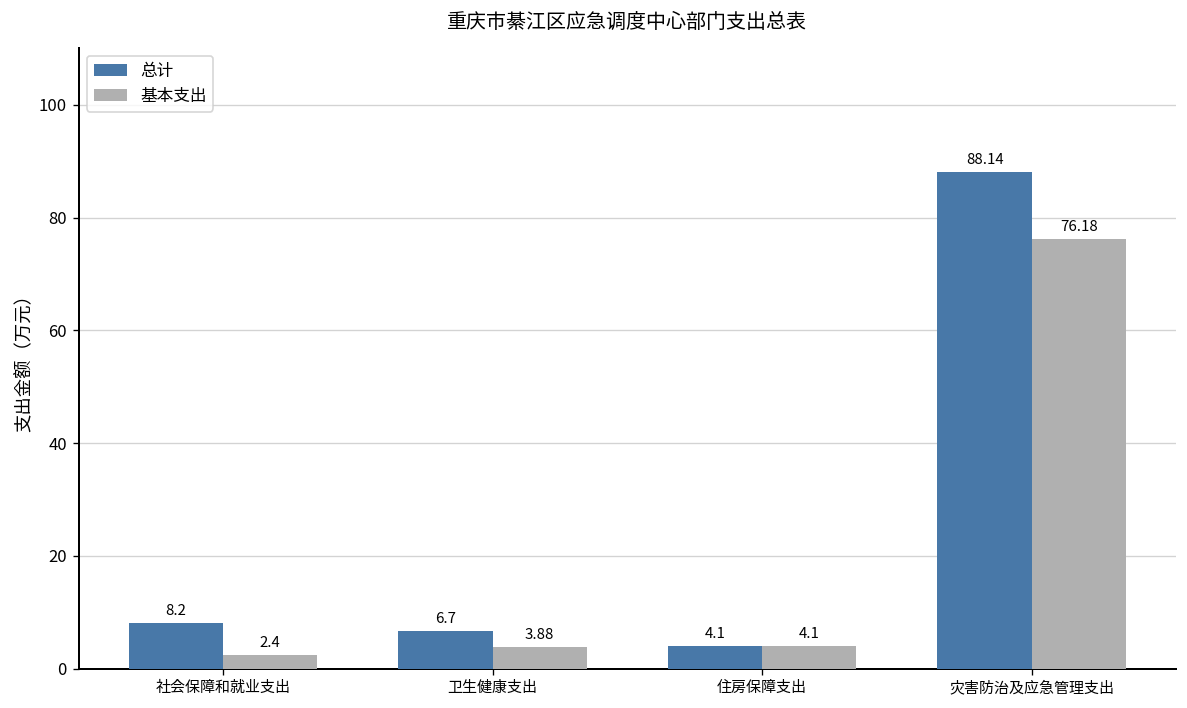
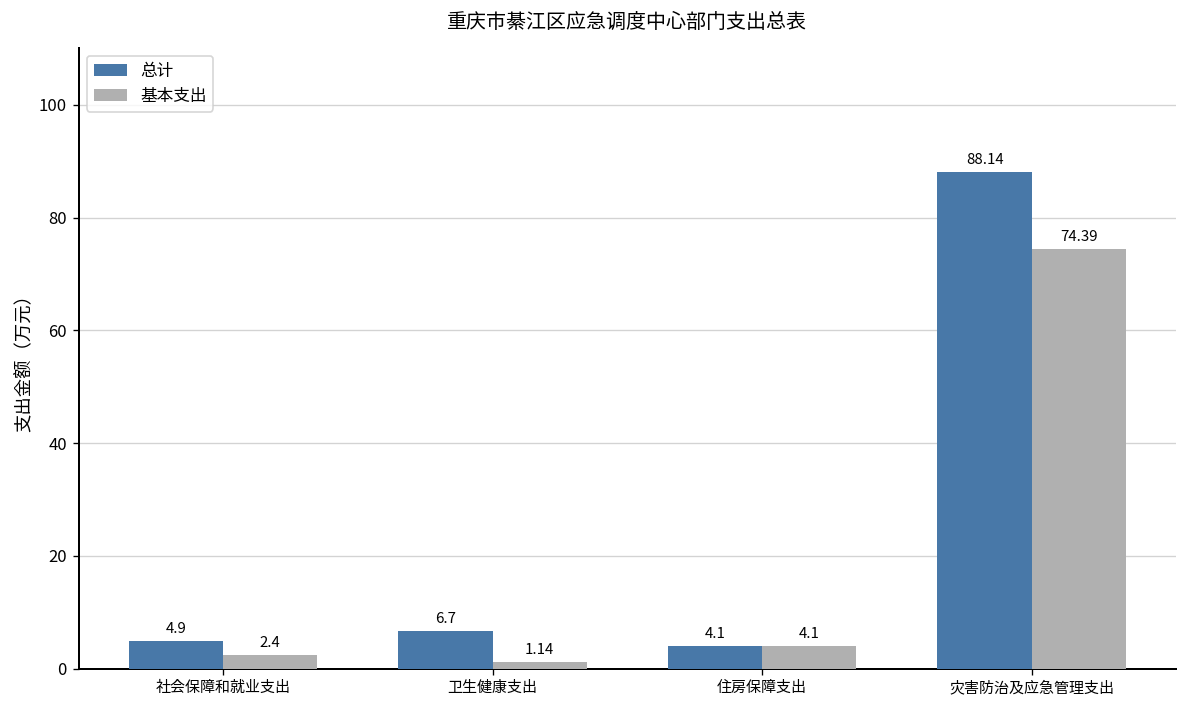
  {
    "总计": {
-     "社会保障和就业支出": 8.2,
+     "社会保障和就业支出": 4.9,
      "卫生健康支出": 6.7,
      "住房保障支出": 4.1,
      "灾害防治及应急管理支出": 88.14
    },
    "基本支出": {
      "社会保障和就业支出": 2.4,
-     "卫生健康支出": 3.88,
+     "卫生健康支出": 1.14,
      "住房保障支出": 4.1,
-     "灾害防治及应急管理支出": 76.18
+     "灾害防治及应急管理支出": 74.39
    }
  }
